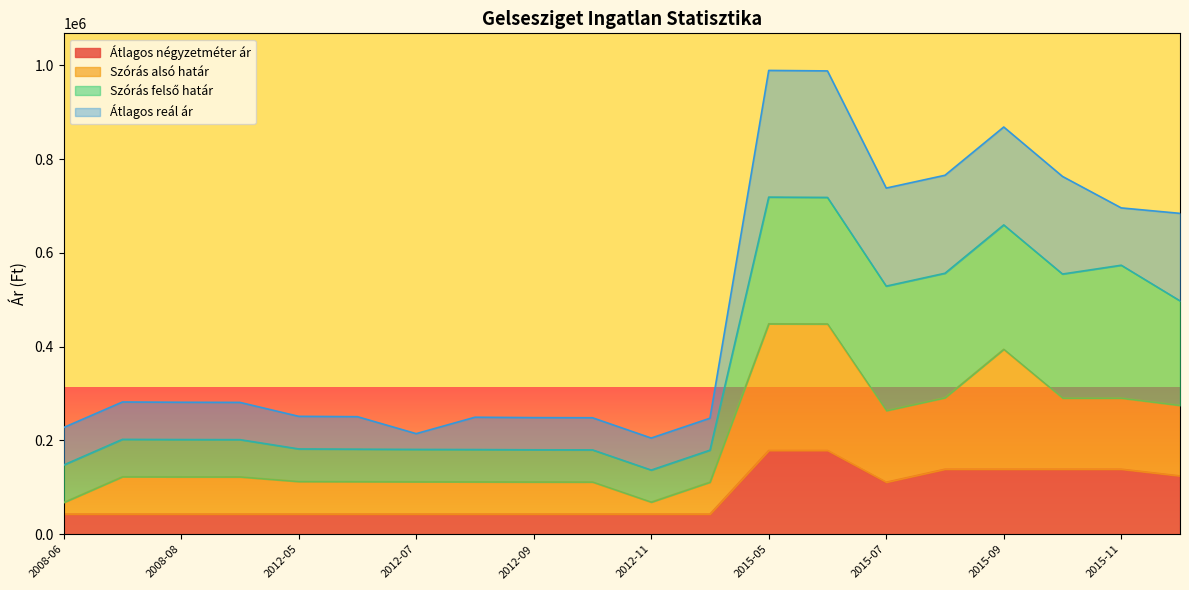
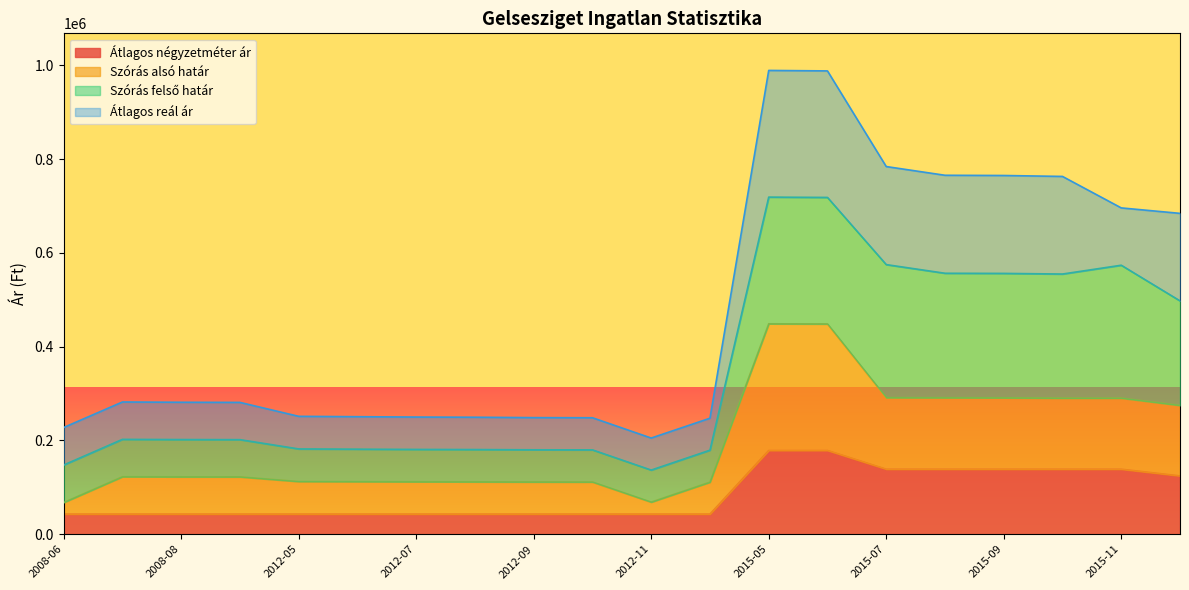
  {
    "Átlagos négyzetméter ár": {
      "2008-06": 40000,
      "2008-08": 40000,
      "2012-05": 40000,
      "2012-07": 40000,
      "2012-09": 40000,
      "2012-11": 40000,
      "2015-05": 180000,
-     "2015-07": 110000,
+     "2015-07": 140000,
      "2015-09": 140000,
      "2015-11": 140000
    },
    "Szórás alsó határ": {
      "2008-06": 20000,
      "2008-08": 80000,
      "2012-05": 70000,
      "2012-07": 70000,
      "2012-09": 70000,
      "2012-11": 30000,
      "2015-05": 270000,
      "2015-07": 150000,
-     "2015-09": 260000,
+     "2015-09": 150000,
      "2015-11": 150000
    },
    "Szórás felső határ": {
      "2008-06": 80000,
      "2008-08": 80000,
      "2012-05": 70000,
      "2012-07": 70000,
      "2012-09": 70000,
      "2012-11": 70000,
      "2015-05": 270000,
-     "2015-07": 270000,
+     "2015-07": 280000,
      "2015-09": 270000,
      "2015-11": 280000
    },
    "Átlagos reál ár": {
      "2008-06": 80000,
      "2008-08": 80000,
      "2012-05": 70000,
-     "2012-07": 30000,
+     "2012-07": 70000,
      "2012-09": 70000,
      "2012-11": 70000,
      "2015-05": 270000,
      "2015-07": 210000,
      "2015-09": 210000,
      "2015-11": 120000
    }
  }
